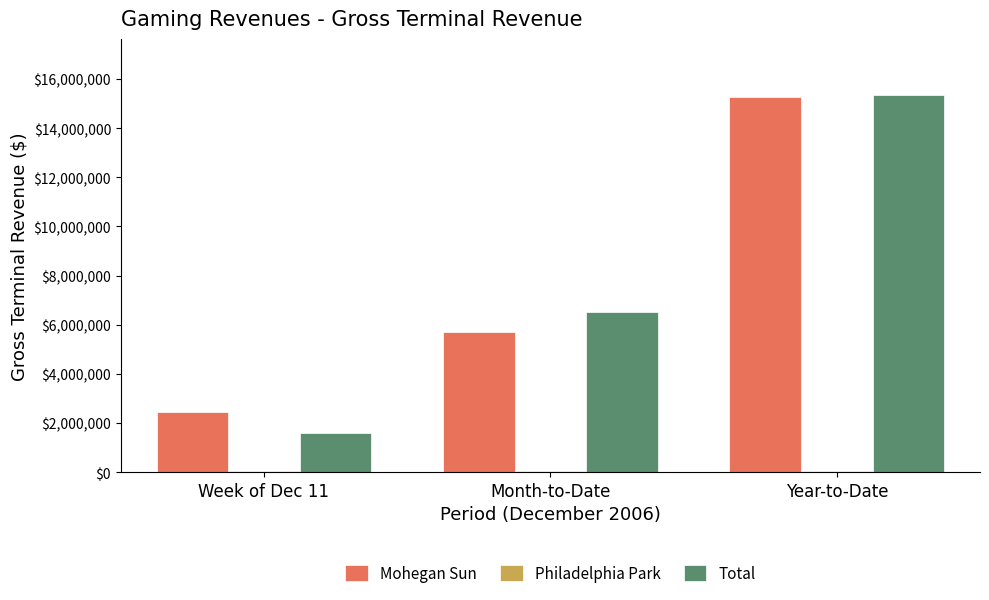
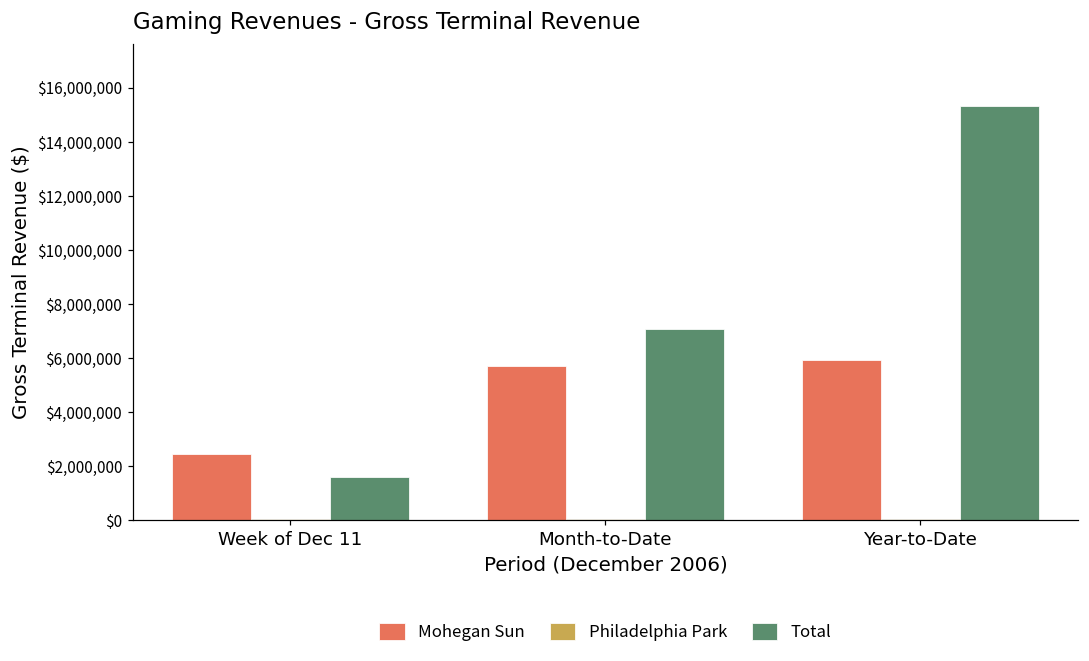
  {
    "Mohegan Sun": {
      "Week of Dec 11": "$2,500,000",
      "Month-to-Date": "$5,700,000",
-     "Year-to-Date": "$15,300,000"
+     "Year-to-Date": "$5,900,000"
    },
    "Total": {
      "Week of Dec 11": "$1,600,000",
-     "Month-to-Date": "$6,500,000",
+     "Month-to-Date": "$7,100,000",
      "Year-to-Date": "$15,300,000"
    }
  }
